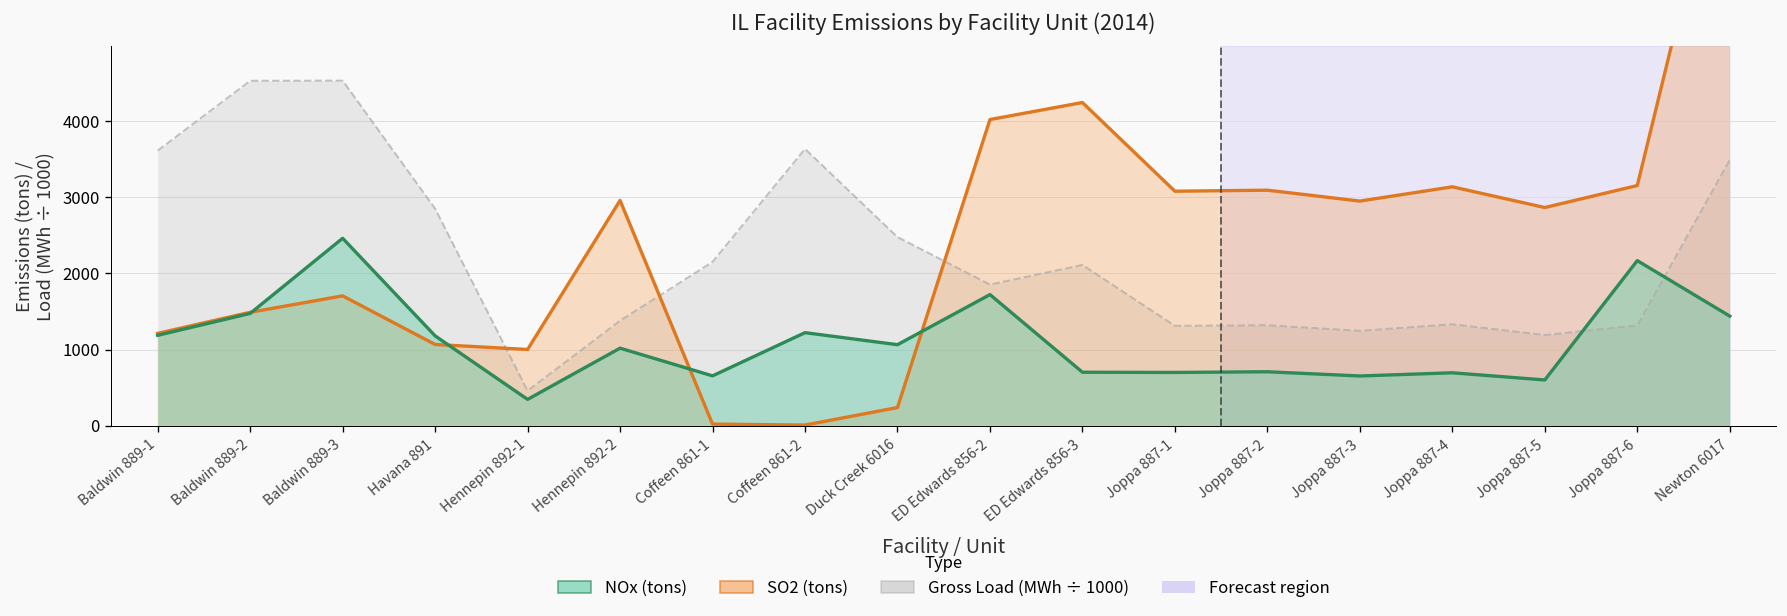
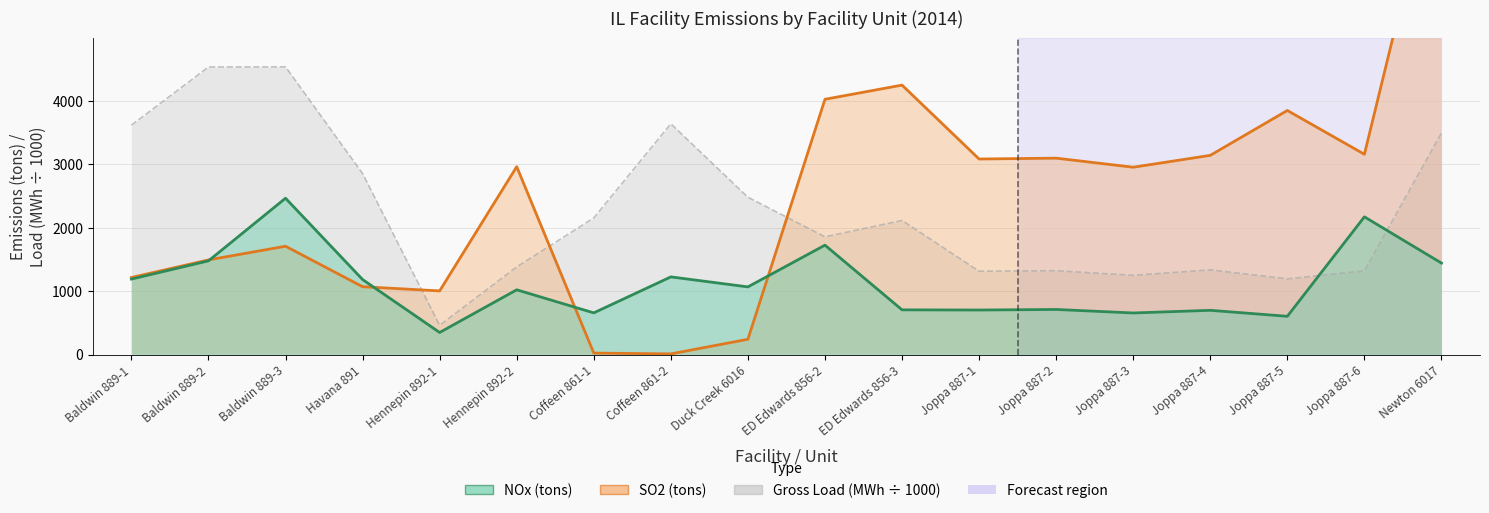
  {
    "Gross Load (MWh ÷ 1000)": {
      "Baldwin 889-1": 3600,
      "Baldwin 889-2": 4500,
      "Baldwin 889-3": 4500,
      "Havana 891": 2900,
      "Hennepin 892-1": 500,
      "Hennepin 892-2": 1400,
      "Coffeen 861-1": 2200,
      "Coffeen 861-2": 3600,
      "Duck Creek 6016": 2500,
      "ED Edwards 856-2": 1900,
      "ED Edwards 856-3": 2100,
      "Joppa 887-1": 1300,
      "Joppa 887-2": 1300,
      "Joppa 887-3": 1200,
      "Joppa 887-4": 1300,
      "Joppa 887-5": 1200,
      "Joppa 887-6": 1300,
      "Newton 6017": 3500
    },
    "SO2 (tons)": {
      "Baldwin 889-3": 1700,
      "Havana 891": 1100,
      "Hennepin 892-1": 1000,
      "Hennepin 892-2": 3000,
      "Coffeen 861-1": 0,
      "Coffeen 861-2": 0,
      "Duck Creek 6016": 200,
      "ED Edwards 856-2": 4000,
      "ED Edwards 856-3": 4200,
      "Joppa 887-1": 3100,
      "Joppa 887-2": 3100,
      "Joppa 887-3": 3000,
      "Joppa 887-4": 3100,
-     "Joppa 887-5": 2900,
+     "Joppa 887-5": 3800,
      "Joppa 887-6": 3200
    },
    "NOx (tons)": {
      "Baldwin 889-3": 2500,
      "Havana 891": 1200,
      "Hennepin 892-1": 300,
      "Hennepin 892-2": 1000,
      "Coffeen 861-1": 700,
      "Coffeen 861-2": 1200,
      "Duck Creek 6016": 1100,
      "ED Edwards 856-2": 1700,
      "ED Edwards 856-3": 700,
      "Joppa 887-1": 700,
      "Joppa 887-2": 700,
      "Joppa 887-3": 700,
      "Joppa 887-4": 700,
      "Joppa 887-5": 600,
      "Joppa 887-6": 2200,
      "Newton 6017": 1400
    }
  }
